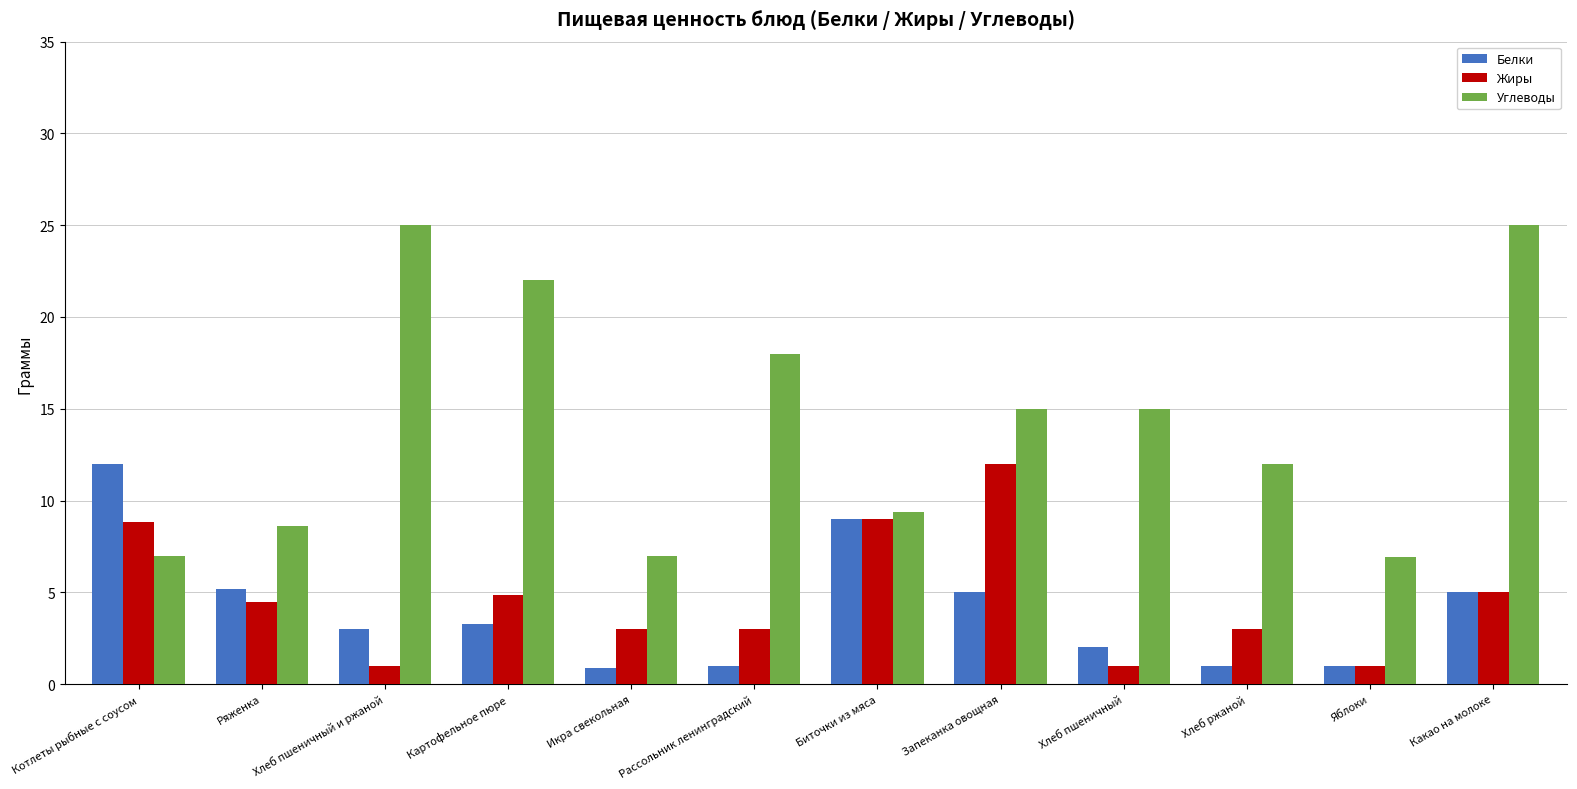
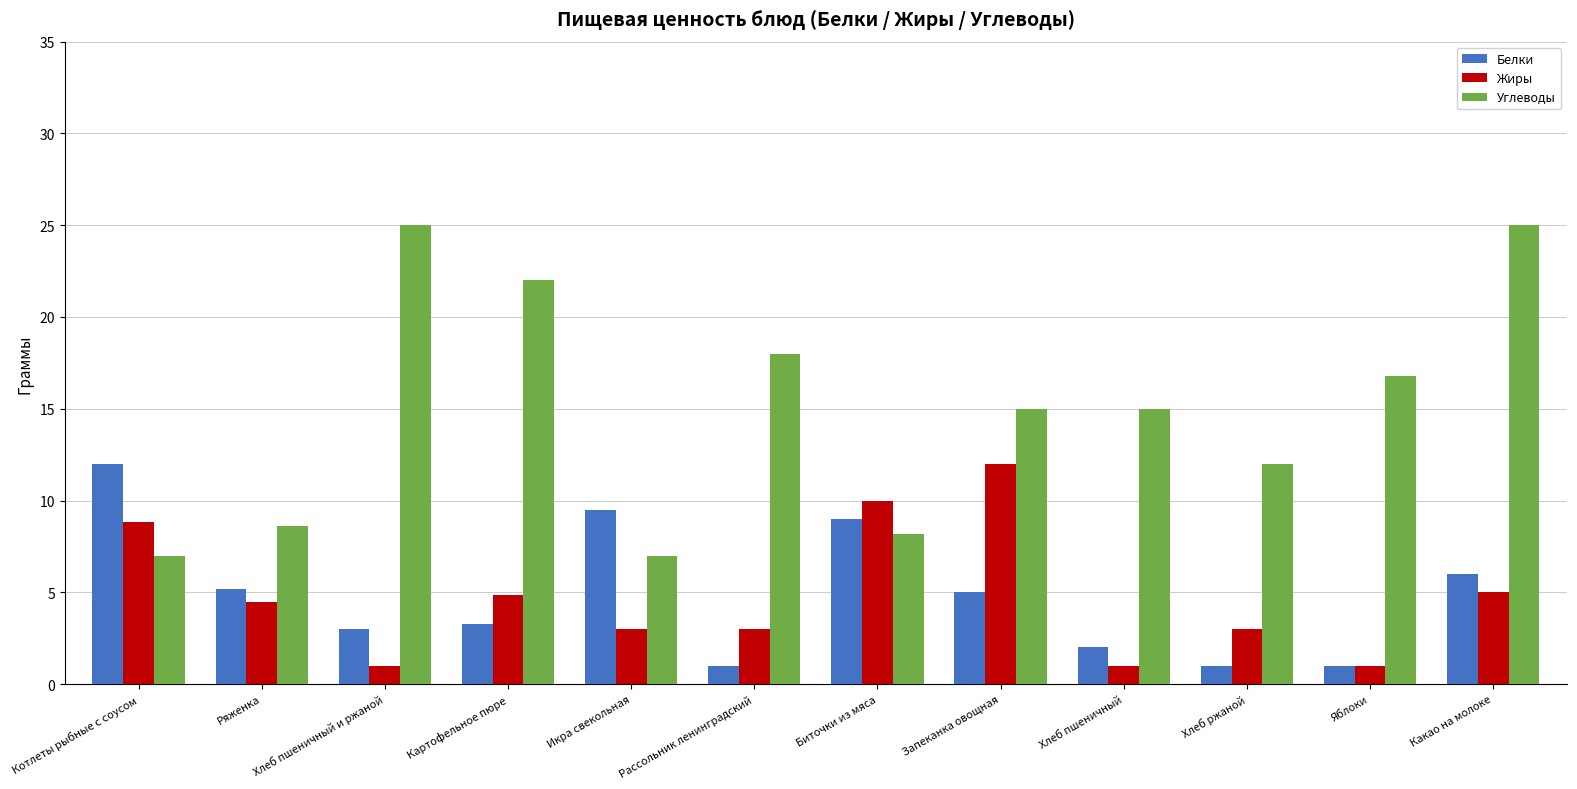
  {
    "Белки": {
      "Котлеты рыбные с соусом": 12.0,
      "Ряженка": 5.2,
      "Хлеб пшеничный и ржаной": 3.0,
      "Картофельное пюре": 3.3,
-     "Икра свекольная": 0.9,
+     "Икра свекольная": 9.5,
      "Рассольник ленинградский": 1.0,
      "Биточки из мяса": 9.0,
      "Запеканка овощная": 5.0,
      "Хлеб пшеничный": 2.0,
      "Хлеб ржаной": 1.0,
      "Яблоки": 1.0,
-     "Какао на молоке": 5
+     "Какао на молоке": 6
    },
    "Жиры": {
      "Котлеты рыбные с соусом": 8.8,
      "Ряженка": 4.5,
      "Хлеб пшеничный и ржаной": 1,
      "Картофельное пюре": 4.9,
      "Икра свекольная": 3,
      "Рассольник ленинградский": 3,
-     "Биточки из мяса": 9,
+     "Биточки из мяса": 10,
      "Запеканка овощная": 12,
      "Хлеб пшеничный": 1,
      "Хлеб ржаной": 3,
      "Яблоки": 1,
      "Какао на молоке": 5
    },
    "Углеводы": {
      "Котлеты рыбные с соусом": 7.0,
      "Ряженка": 8.6,
      "Хлеб пшеничный и ржаной": 25.0,
      "Картофельное пюре": 22.0,
      "Икра свекольная": 7.0,
      "Рассольник ленинградский": 18.0,
-     "Биточки из мяса": 9.4,
+     "Биточки из мяса": 8.2,
      "Запеканка овощная": 15.0,
      "Хлеб пшеничный": 15.0,
      "Хлеб ржаной": 12.0,
-     "Яблоки": 6.9,
+     "Яблоки": 16.8,
      "Какао на молоке": 25.0
    }
  }
